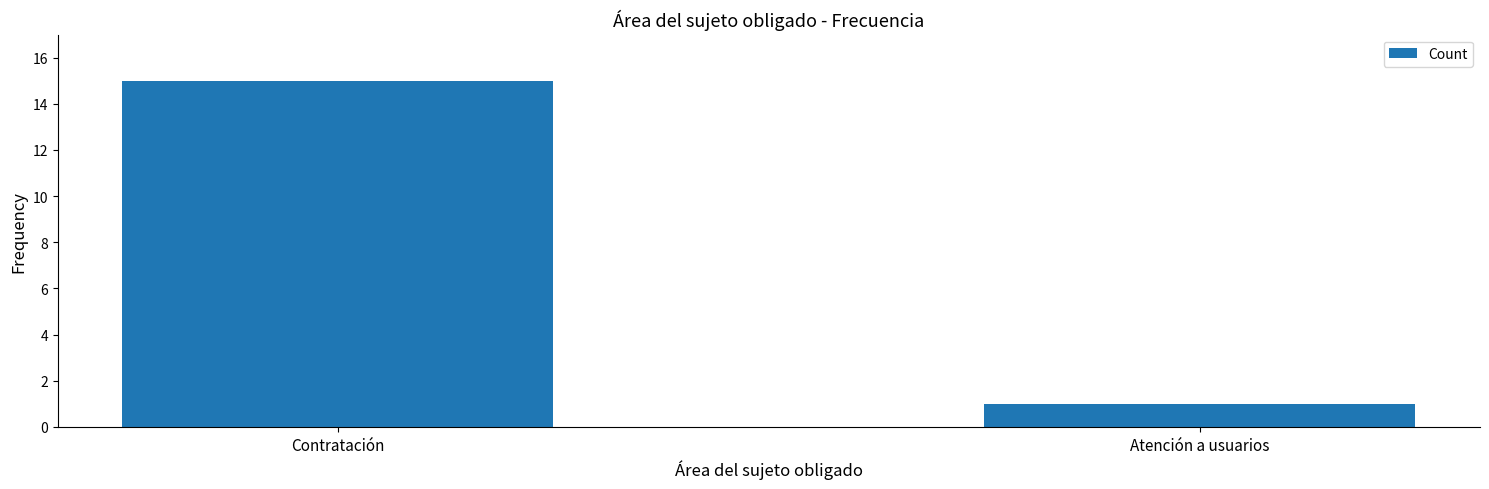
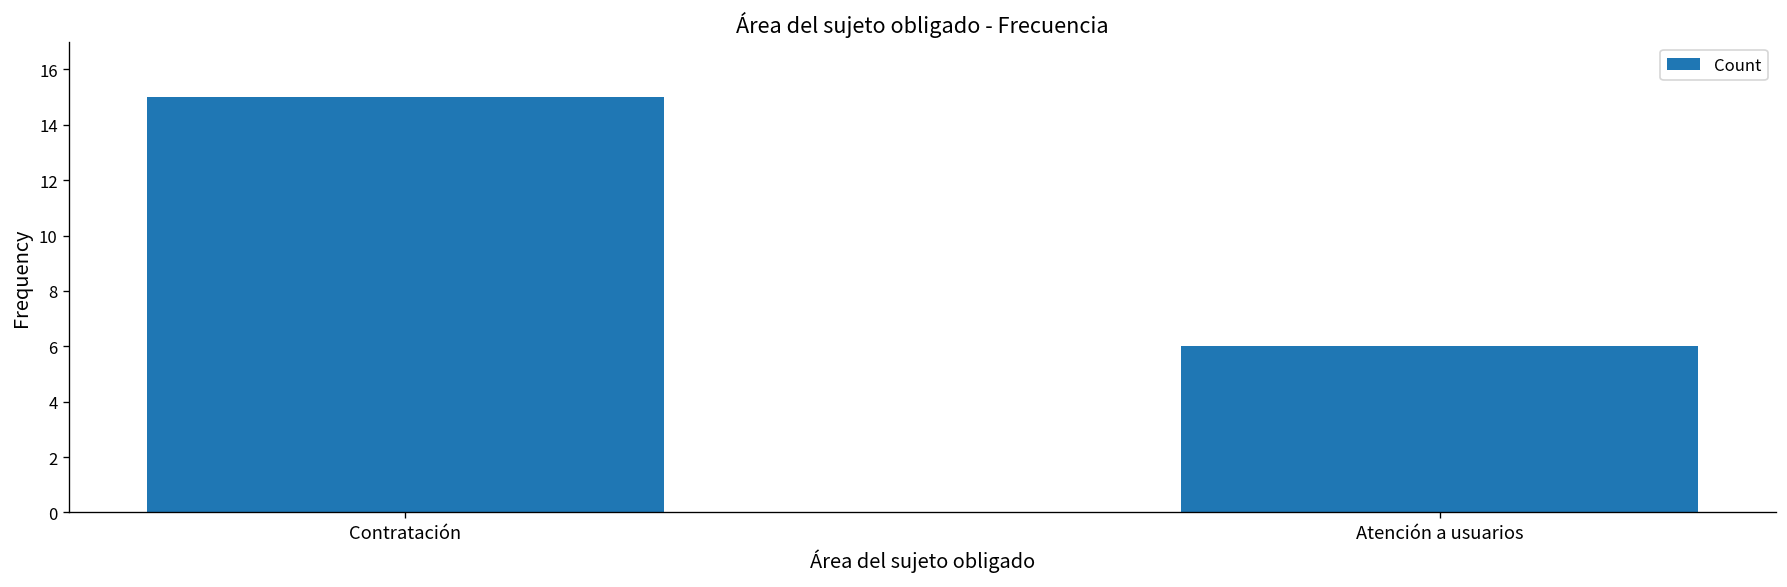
  {
    "Contratación": 15,
-   "Atención a usuarios": 1
+   "Atención a usuarios": 6
  }
